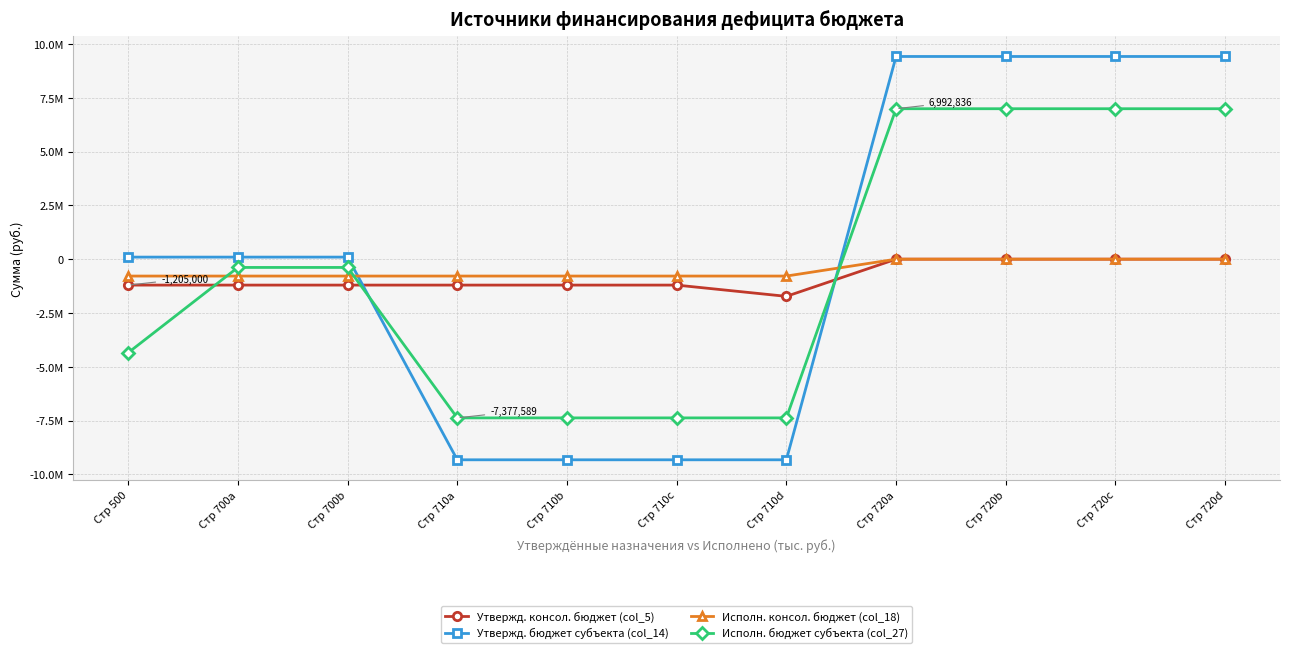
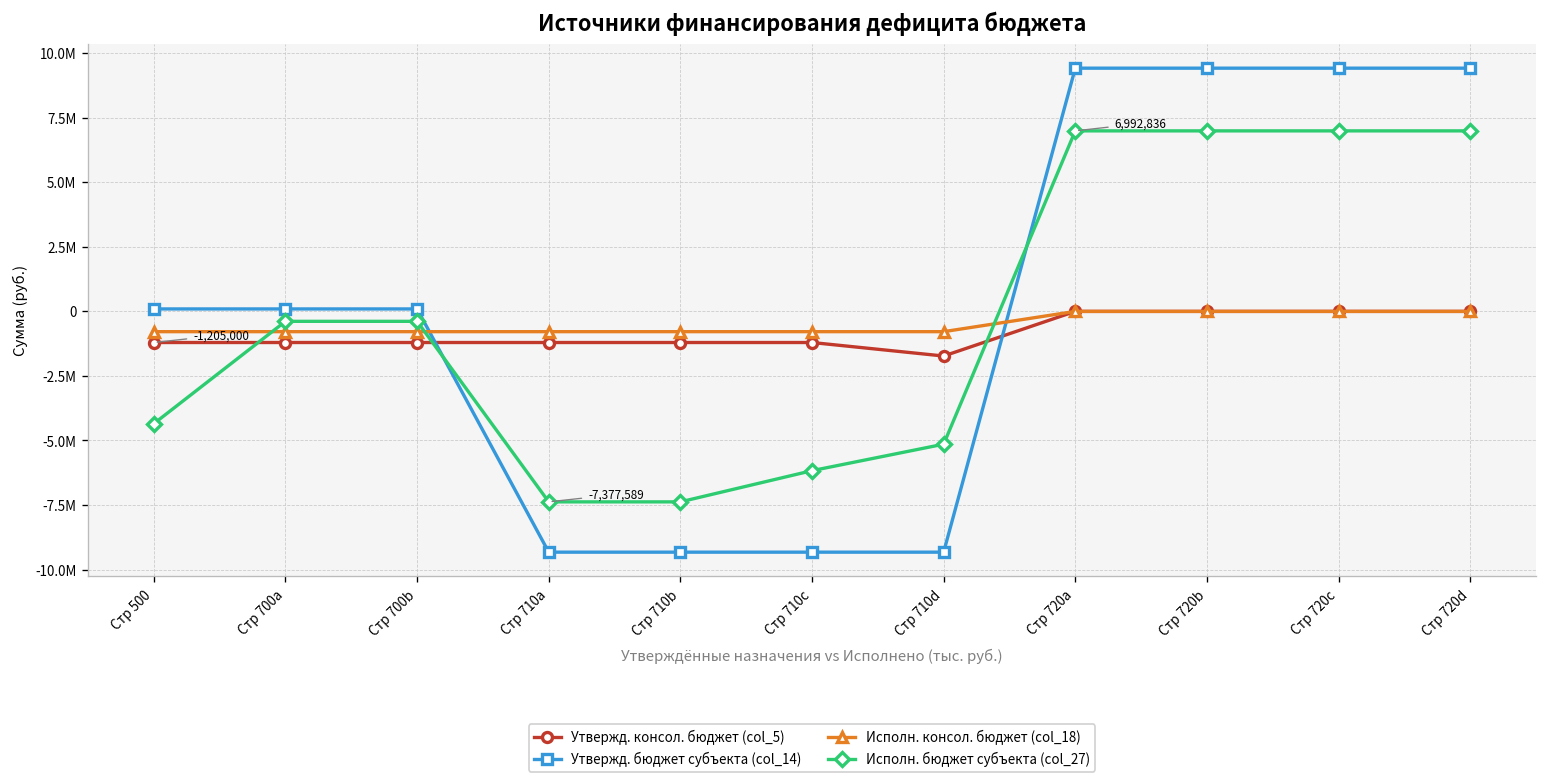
  {
    "Утвержд. консол. бюджет (col_5)": {
      "Стр 500": "-1,205,000"
    },
    "Утвержд. бюджет субъекта (col_14)": {
      "Стр 500": "100000",
      "Стр 700a": "100000",
      "Стр 700b": "100000",
      "Стр 710a": "-9300000",
      "Стр 710b": "-9300000",
      "Стр 710c": "-9300000",
      "Стр 710d": "-9300000",
      "Стр 720a": "9400000",
      "Стр 720b": "9400000",
      "Стр 720c": "9400000",
      "Стр 720d": "9400000"
    },
    "Исполн. консол. бюджет (col_18)": {
      "Стр 700a": "-800000",
      "Стр 700b": "-800000",
      "Стр 710a": "-800000",
      "Стр 710b": "-800000",
      "Стр 710c": "-800000",
      "Стр 710d": "-800000"
    },
    "Исполн. бюджет субъекта (col_27)": {
      "Стр 500": "-4300000",
      "Стр 700a": "-400000",
      "Стр 700b": "-400000",
      "Стр 710b": "-7400000",
-     "Стр 710c": "-7400000",
-     "Стр 710d": "-7400000",
+     "Стр 710c": "-6200000",
+     "Стр 710d": "-5100000",
      "Стр 720b": "7000000",
      "Стр 720c": "7000000",
      "Стр 720d": "7000000"
    }
  }
